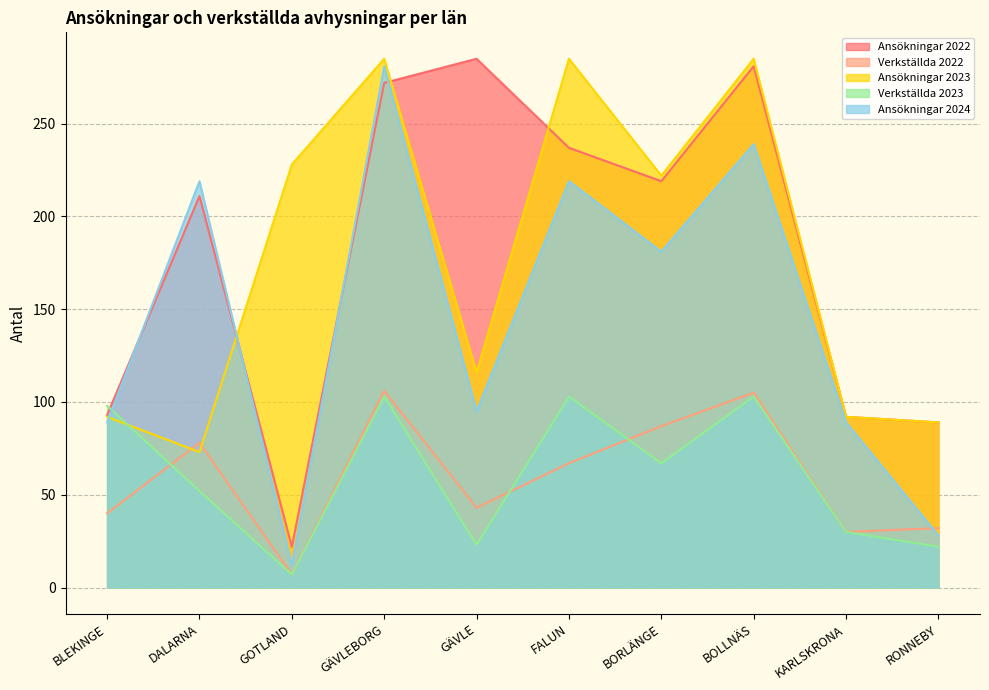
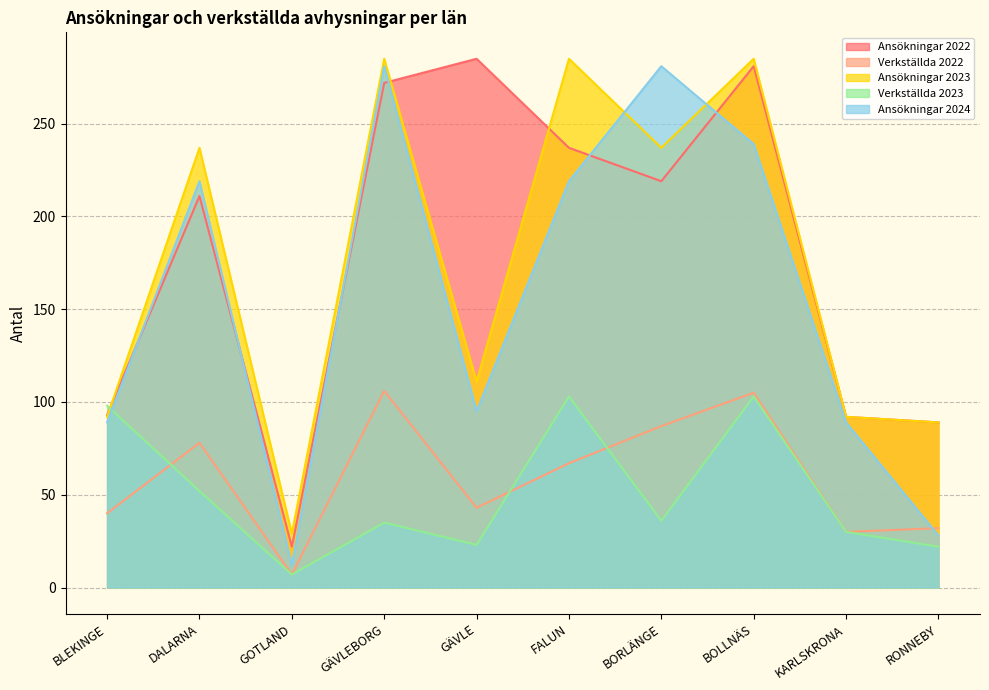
  {
    "Ansökningar 2023": {
-     "DALARNA": 73,
-     "GOTLAND": 228,
+     "DALARNA": 237,
+     "GOTLAND": 29,
      "GÄVLEBORG": 285,
-     "GÄVLE": 116,
+     "GÄVLE": 111,
      "FALUN": 285,
-     "BORLÄNGE": 222,
+     "BORLÄNGE": 237,
      "BOLLNÄS": 285
    },
    "Verkställda 2023": {
      "BLEKINGE": 98,
      "DALARNA": 52,
-     "GÄVLEBORG": 103,
+     "GÄVLEBORG": 35,
      "GÄVLE": 23,
      "FALUN": 103,
-     "BORLÄNGE": 67,
+     "BORLÄNGE": 36,
      "BOLLNÄS": 103,
      "RONNEBY": 22
    },
    "Ansökningar 2024": {
      "BLEKINGE": 89,
      "DALARNA": 219,
      "GOTLAND": 12,
      "GÄVLEBORG": 281,
      "GÄVLE": 95,
      "FALUN": 219,
-     "BORLÄNGE": 181,
+     "BORLÄNGE": 281,
      "BOLLNÄS": 239,
      "KARLSKRONA": 89,
      "RONNEBY": 28
    }
  }
